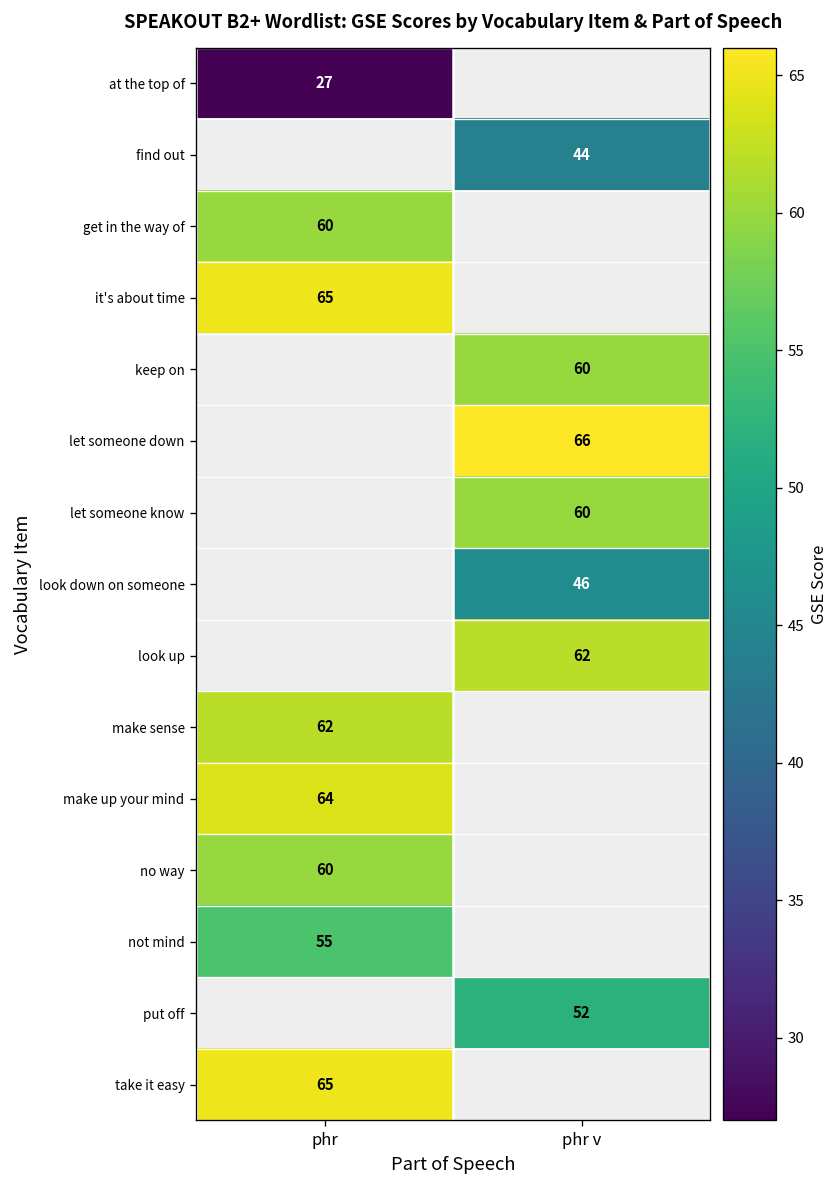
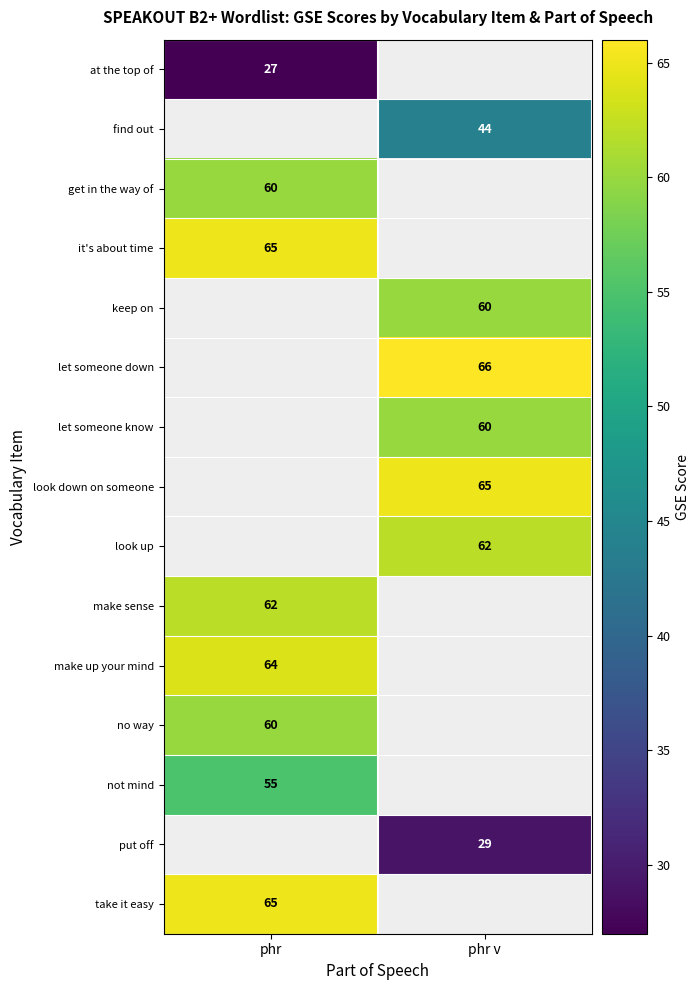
  {
    "at the top of": {
      "phr": 27
    },
    "find out": {
      "phr v": 44
    },
    "get in the way of": {
      "phr": 60
    },
    "it's about time": {
      "phr": 65
    },
    "keep on": {
      "phr v": 60
    },
    "let someone down": {
      "phr v": 66
    },
    "let someone know": {
      "phr v": 60
    },
    "look down on someone": {
-     "phr v": 46
+     "phr v": 65
    },
    "look up": {
      "phr v": 62
    },
    "make sense": {
      "phr": 62
    },
    "make up your mind": {
      "phr": 64
    },
    "no way": {
      "phr": 60
    },
    "not mind": {
      "phr": 55
    },
    "put off": {
-     "phr v": 52
+     "phr v": 29
    },
    "take it easy": {
      "phr": 65
    }
  }
